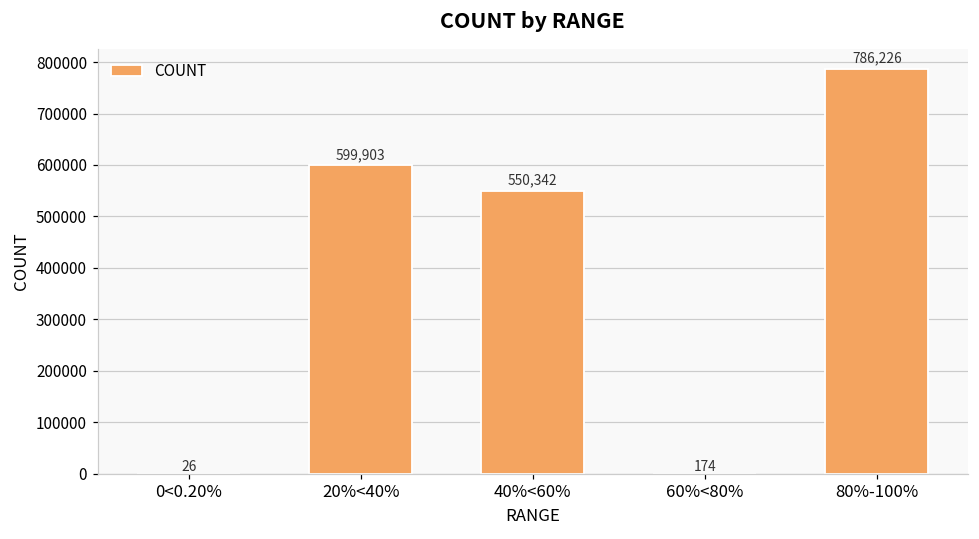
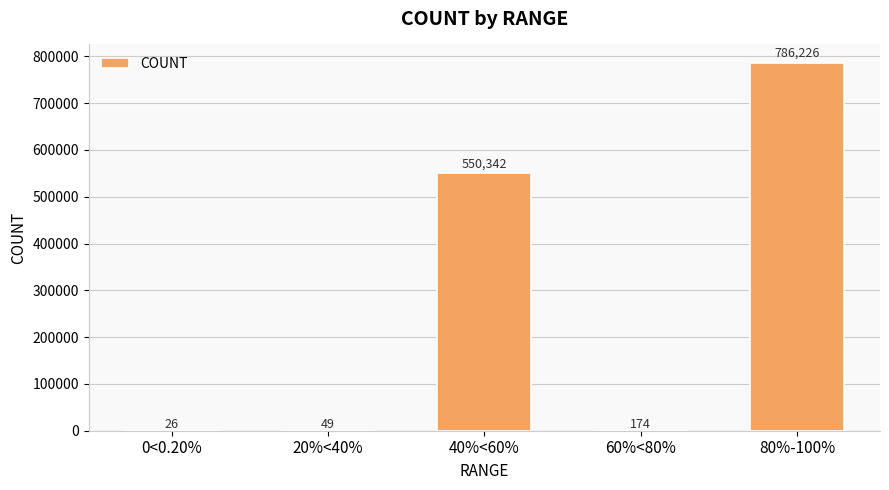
  {
    "0<0.20%": "26",
-   "20%<40%": "599,903",
+   "20%<40%": "49",
    "40%<60%": "550,342",
    "60%<80%": "174",
    "80%-100%": "786,226"
  }
